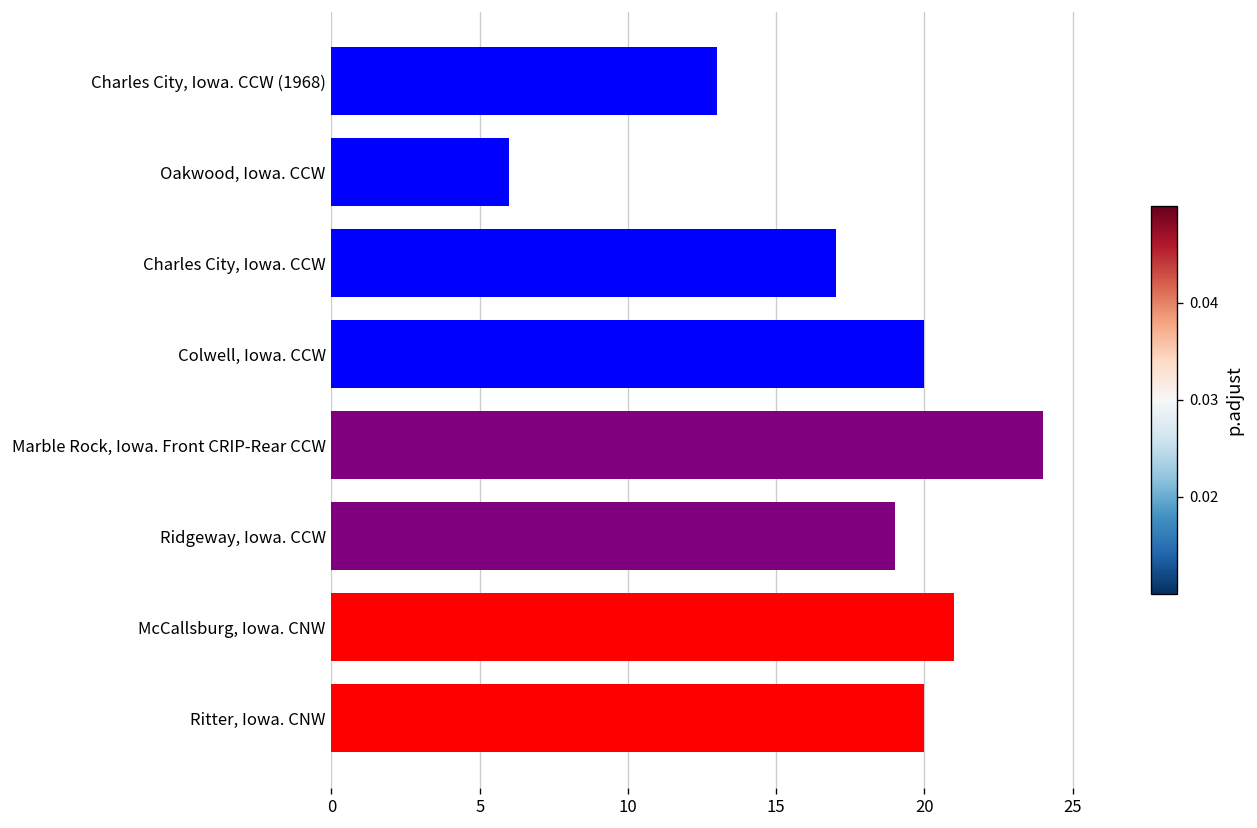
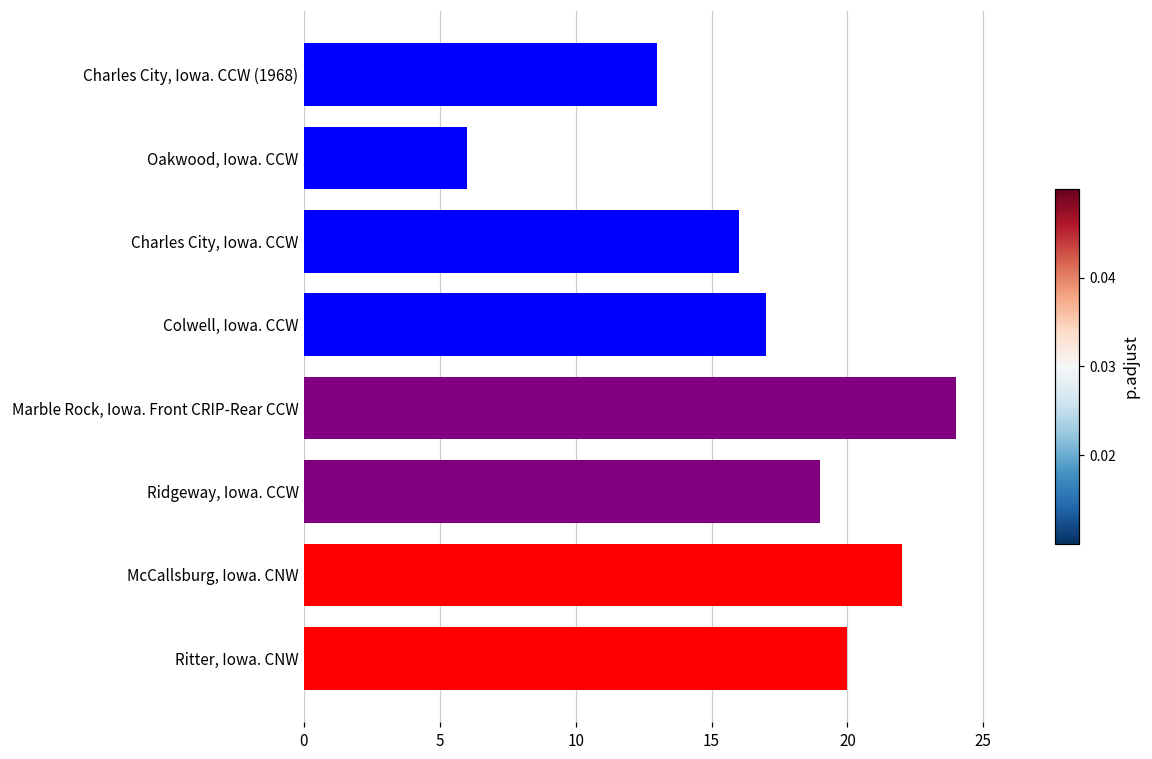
  {
    "Charles City, Iowa. CCW (1968)": 13,
    "Oakwood, Iowa. CCW": 6,
-   "Charles City, Iowa. CCW": 17,
-   "Colwell, Iowa. CCW": 20,
+   "Charles City, Iowa. CCW": 16,
+   "Colwell, Iowa. CCW": 17,
    "Marble Rock, Iowa. Front CRIP-Rear CCW": 24,
    "Ridgeway, Iowa. CCW": 19,
-   "McCallsburg, Iowa. CNW": 21,
+   "McCallsburg, Iowa. CNW": 22,
    "Ritter, Iowa. CNW": 20
  }
